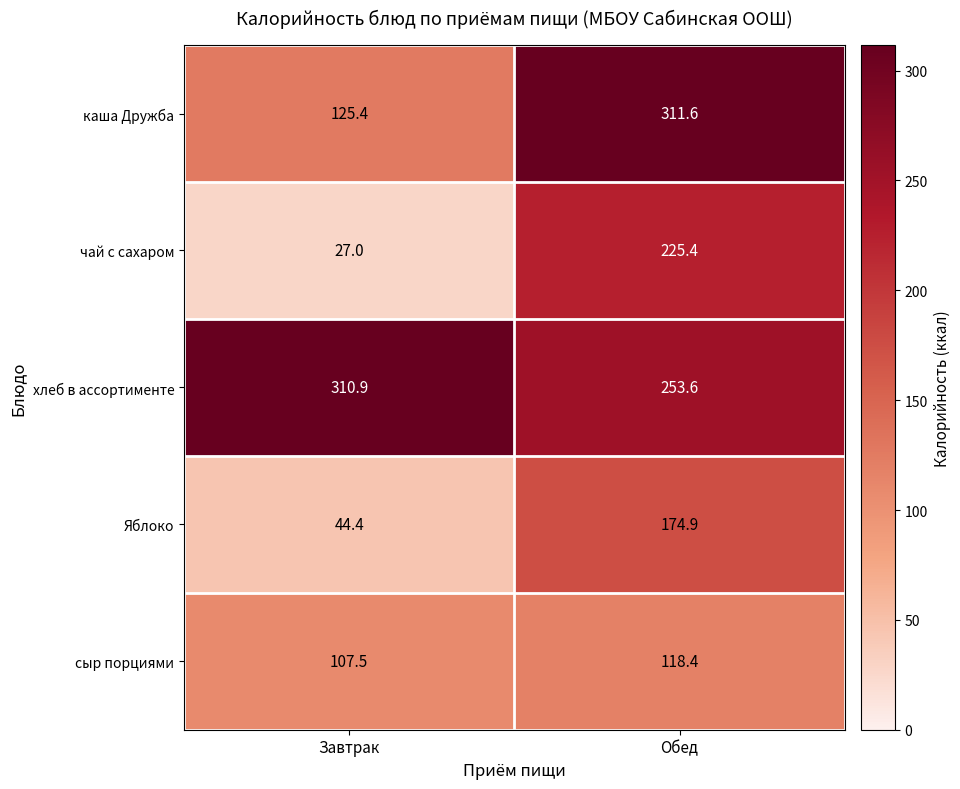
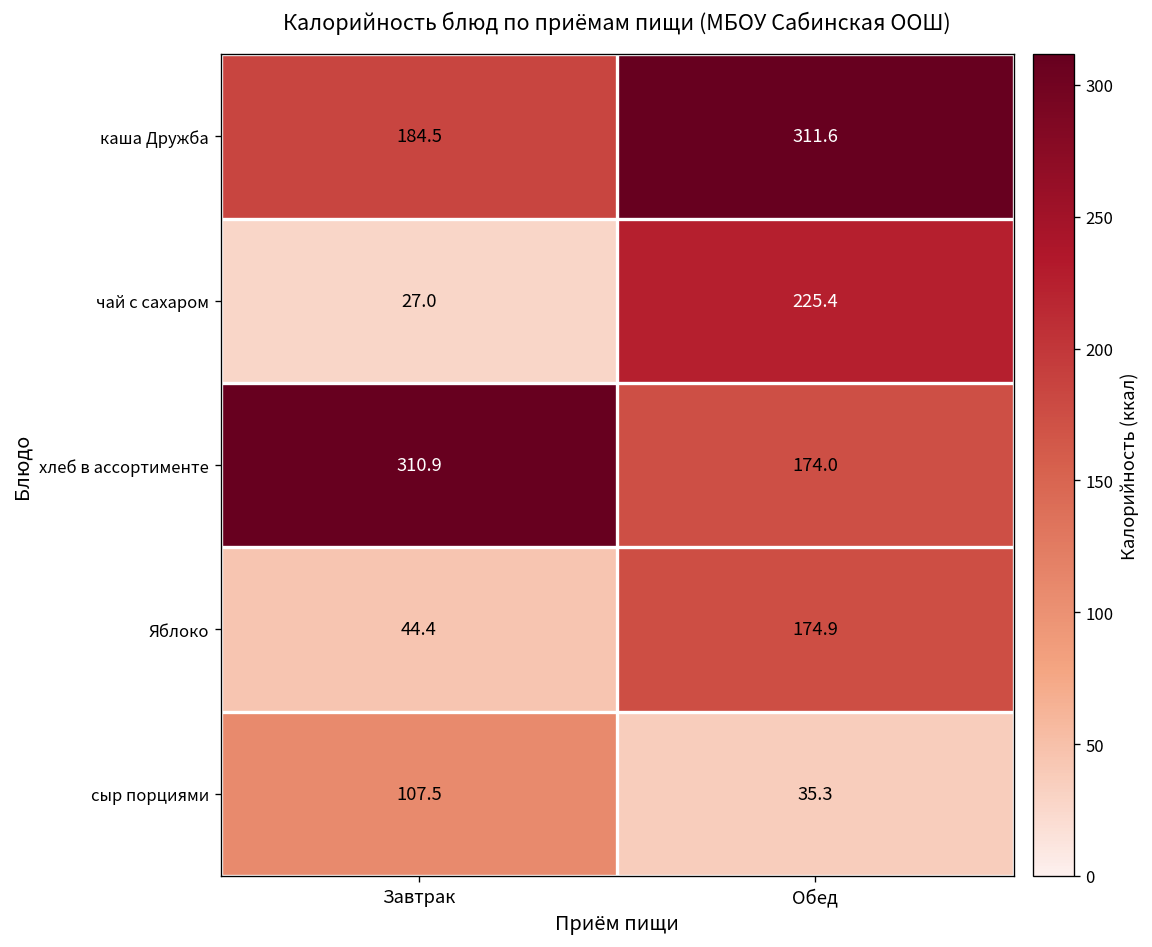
  {
    "каша Дружба": {
-     "Завтрак": 125.4,
+     "Завтрак": 184.5,
      "Обед": 311.6
    },
    "чай с сахаром": {
      "Завтрак": 27.0,
      "Обед": 225.4
    },
    "хлеб в ассортименте": {
      "Завтрак": 310.9,
-     "Обед": 253.6
+     "Обед": 174.0
    },
    "Яблоко": {
      "Завтрак": 44.4,
      "Обед": 174.9
    },
    "сыр порциями": {
      "Завтрак": 107.5,
-     "Обед": 118.4
+     "Обед": 35.3
    }
  }
